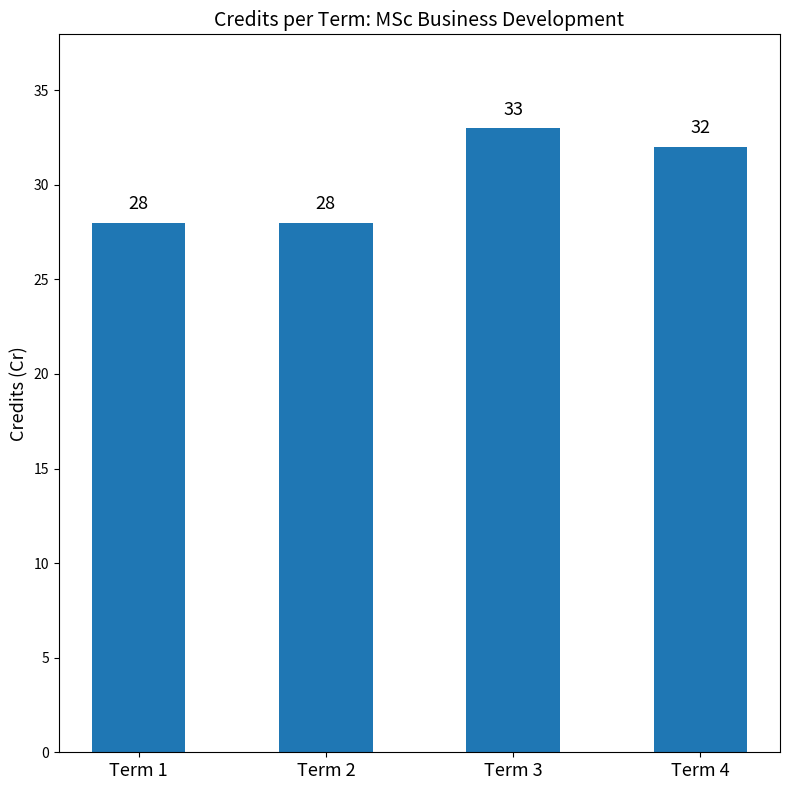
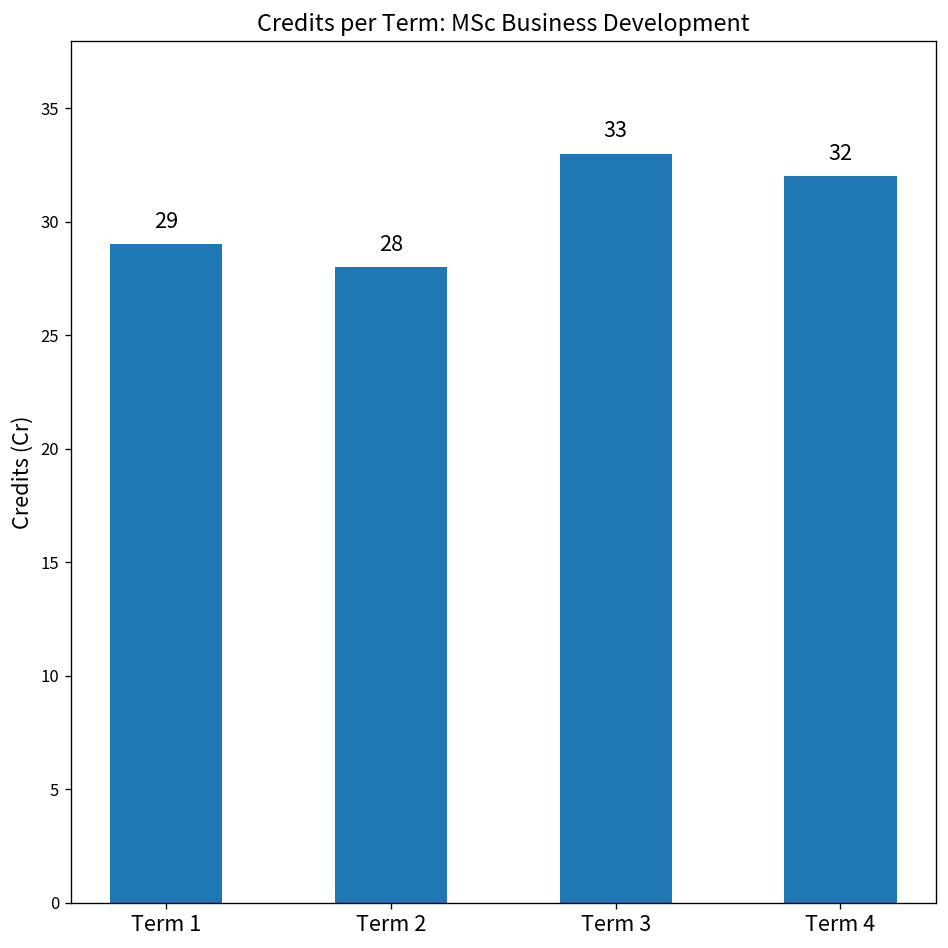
  {
-   "Term 1": 28,
+   "Term 1": 29,
    "Term 2": 28,
    "Term 3": 33,
    "Term 4": 32
  }
